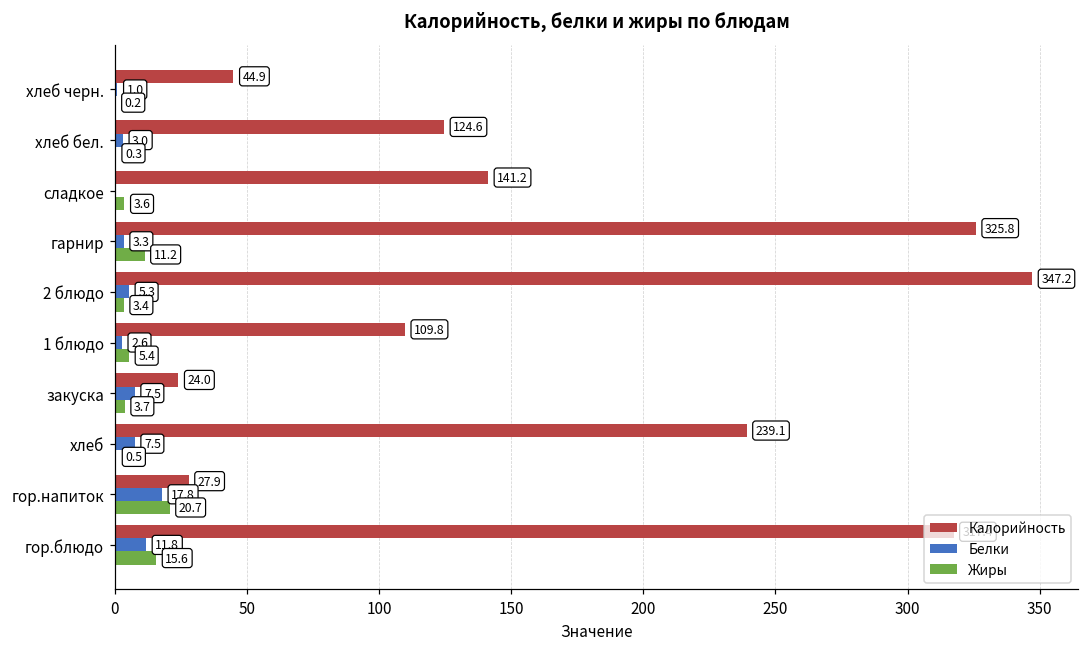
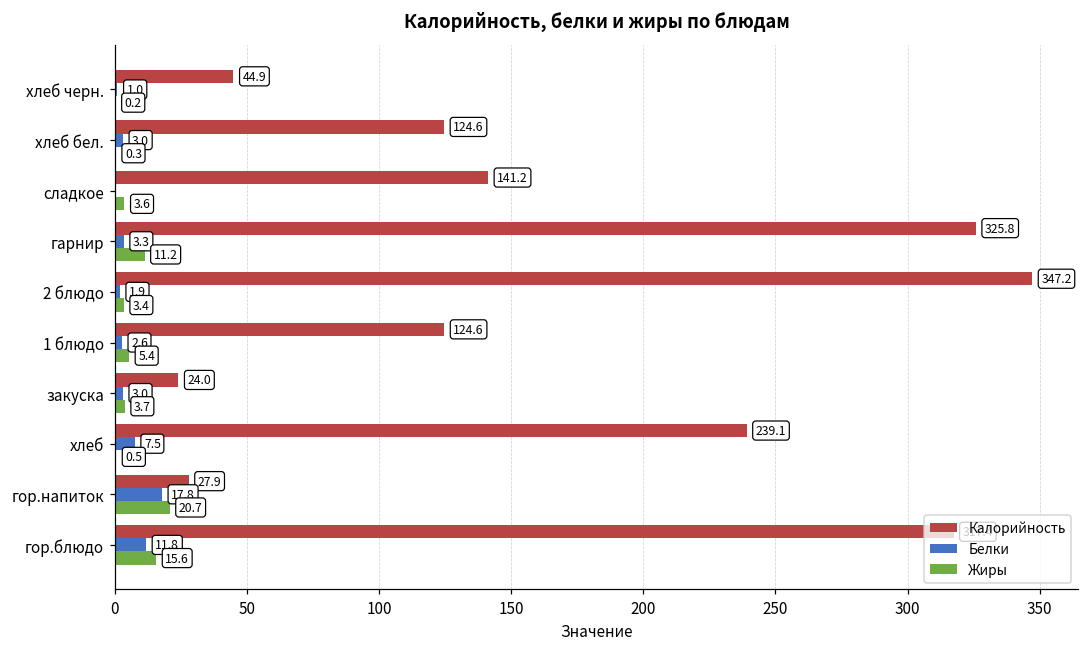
  {
    "Калорийность": {
-     "1 блюдо": 109.8
+     "1 блюдо": 124.6
    },
    "Белки": {
-     "2 блюдо": 5.3,
-     "закуска": 7.5
+     "2 блюдо": 1.9,
+     "закуска": 3.0
    }
  }
